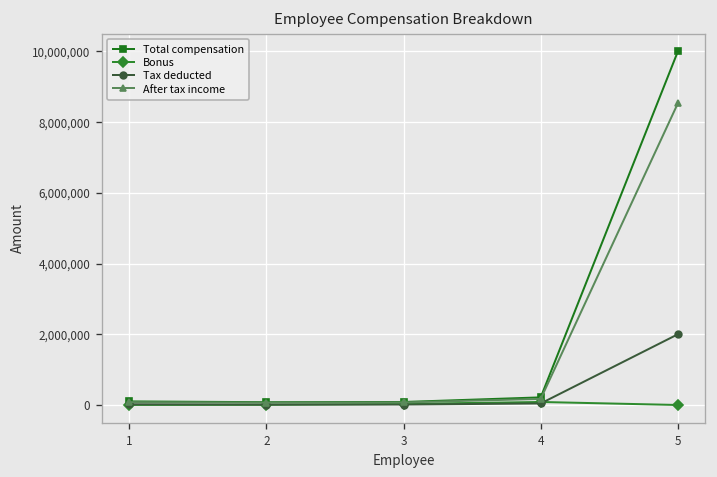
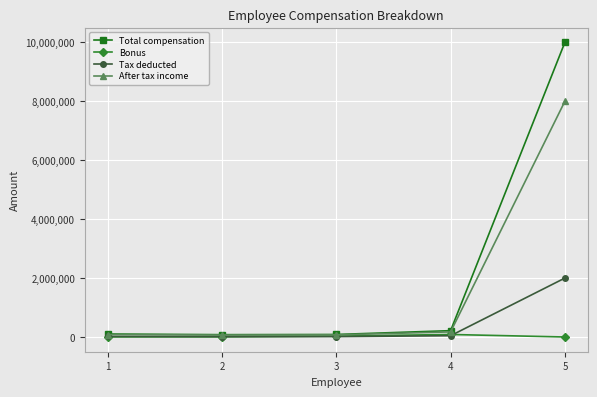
  {
    "After tax income": {
-     "5": "8,500,000"
+     "5": "8,000,000"
    }
  }
